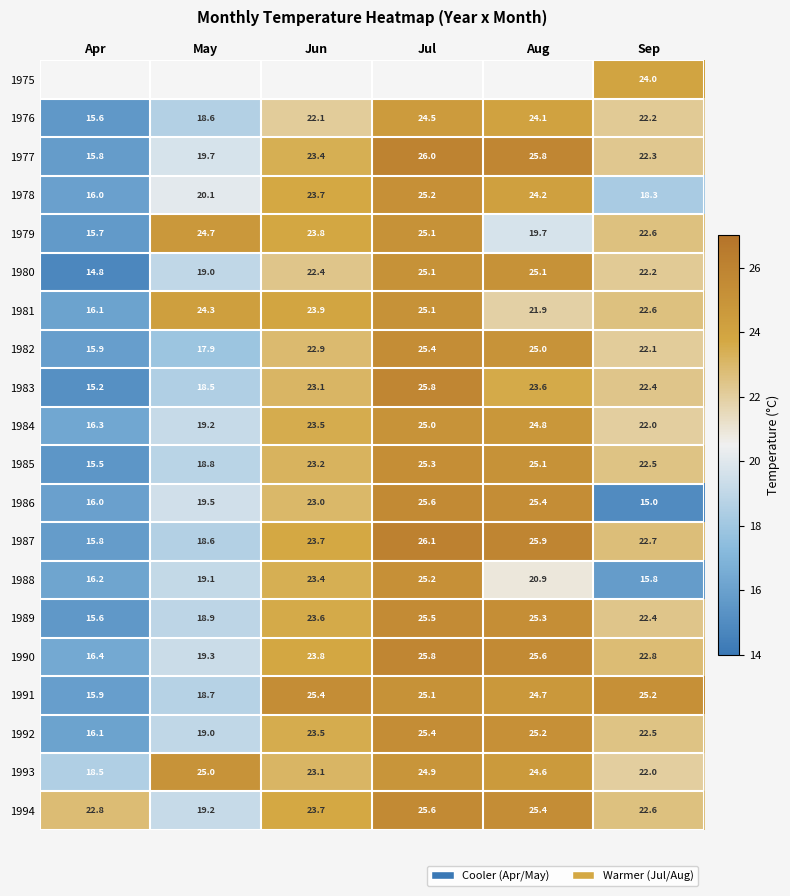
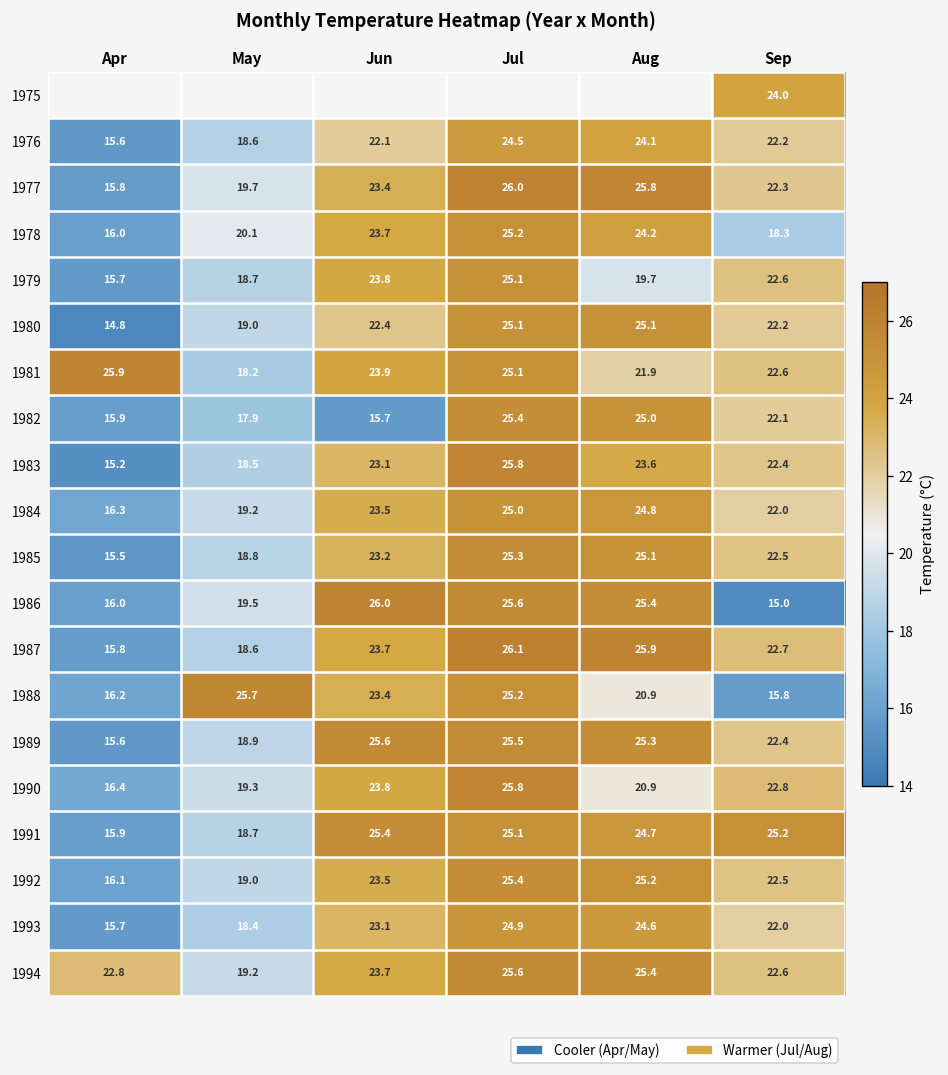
  {
    "1975": {
      "Sep": 24.0
    },
    "1976": {
      "Apr": 15.6,
      "May": 18.6,
      "Jun": 22.1,
      "Jul": 24.5,
      "Aug": 24.1,
      "Sep": 22.2
    },
    "1977": {
      "Apr": 15.8,
      "May": 19.7,
      "Jun": 23.4,
      "Jul": 26.0,
      "Aug": 25.8,
      "Sep": 22.3
    },
    "1978": {
      "Apr": 16.0,
      "May": 20.1,
      "Jun": 23.7,
      "Jul": 25.2,
      "Aug": 24.2,
      "Sep": 18.3
    },
    "1979": {
      "Apr": 15.7,
-     "May": 24.7,
+     "May": 18.7,
      "Jun": 23.8,
      "Jul": 25.1,
      "Aug": 19.7,
      "Sep": 22.6
    },
    "1980": {
      "Apr": 14.8,
      "May": 19.0,
      "Jun": 22.4,
      "Jul": 25.1,
      "Aug": 25.1,
      "Sep": 22.2
    },
    "1981": {
-     "Apr": 16.1,
-     "May": 24.3,
+     "Apr": 25.9,
+     "May": 18.2,
      "Jun": 23.9,
      "Jul": 25.1,
      "Aug": 21.9,
      "Sep": 22.6
    },
    "1982": {
      "Apr": 15.9,
      "May": 17.9,
-     "Jun": 22.9,
+     "Jun": 15.7,
      "Jul": 25.4,
      "Aug": 25.0,
      "Sep": 22.1
    },
    "1983": {
      "Apr": 15.2,
      "May": 18.5,
      "Jun": 23.1,
      "Jul": 25.8,
      "Aug": 23.6,
      "Sep": 22.4
    },
    "1984": {
      "Apr": 16.3,
      "May": 19.2,
      "Jun": 23.5,
      "Jul": 25.0,
      "Aug": 24.8,
      "Sep": 22.0
    },
    "1985": {
      "Apr": 15.5,
      "May": 18.8,
      "Jun": 23.2,
      "Jul": 25.3,
      "Aug": 25.1,
      "Sep": 22.5
    },
    "1986": {
      "Apr": 16.0,
      "May": 19.5,
-     "Jun": 23.0,
+     "Jun": 26.0,
      "Jul": 25.6,
      "Aug": 25.4,
      "Sep": 15.0
    },
    "1987": {
      "Apr": 15.8,
      "May": 18.6,
      "Jun": 23.7,
      "Jul": 26.1,
      "Aug": 25.9,
      "Sep": 22.7
    },
    "1988": {
      "Apr": 16.2,
-     "May": 19.1,
+     "May": 25.7,
      "Jun": 23.4,
      "Jul": 25.2,
      "Aug": 20.9,
      "Sep": 15.8
    },
    "1989": {
      "Apr": 15.6,
      "May": 18.9,
-     "Jun": 23.6,
+     "Jun": 25.6,
      "Jul": 25.5,
      "Aug": 25.3,
      "Sep": 22.4
    },
    "1990": {
      "Apr": 16.4,
      "May": 19.3,
      "Jun": 23.8,
      "Jul": 25.8,
-     "Aug": 25.6,
+     "Aug": 20.9,
      "Sep": 22.8
    },
    "1991": {
      "Apr": 15.9,
      "May": 18.7,
      "Jun": 25.4,
      "Jul": 25.1,
      "Aug": 24.7,
      "Sep": 25.2
    },
    "1992": {
      "Apr": 16.1,
      "May": 19.0,
      "Jun": 23.5,
      "Jul": 25.4,
      "Aug": 25.2,
      "Sep": 22.5
    },
    "1993": {
-     "Apr": 18.5,
-     "May": 25.0,
+     "Apr": 15.7,
+     "May": 18.4,
      "Jun": 23.1,
      "Jul": 24.9,
      "Aug": 24.6,
      "Sep": 22.0
    },
    "1994": {
      "Apr": 22.8,
      "May": 19.2,
      "Jun": 23.7,
      "Jul": 25.6,
      "Aug": 25.4,
      "Sep": 22.6
    }
  }
